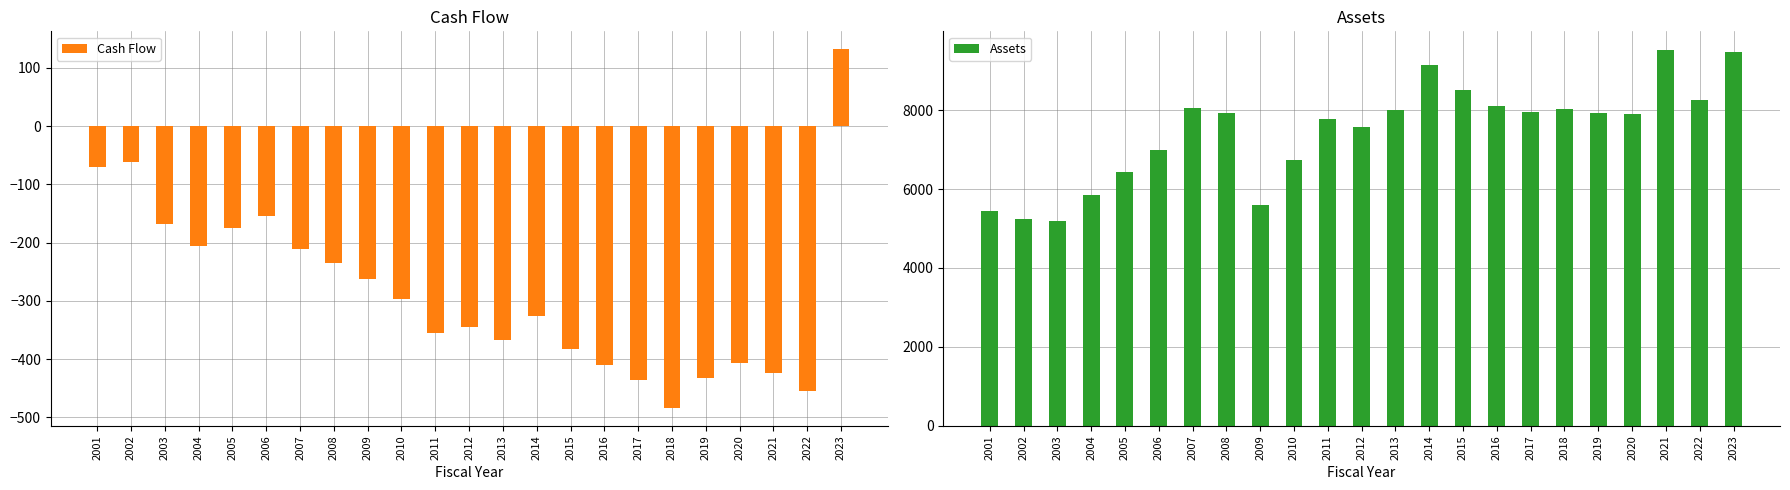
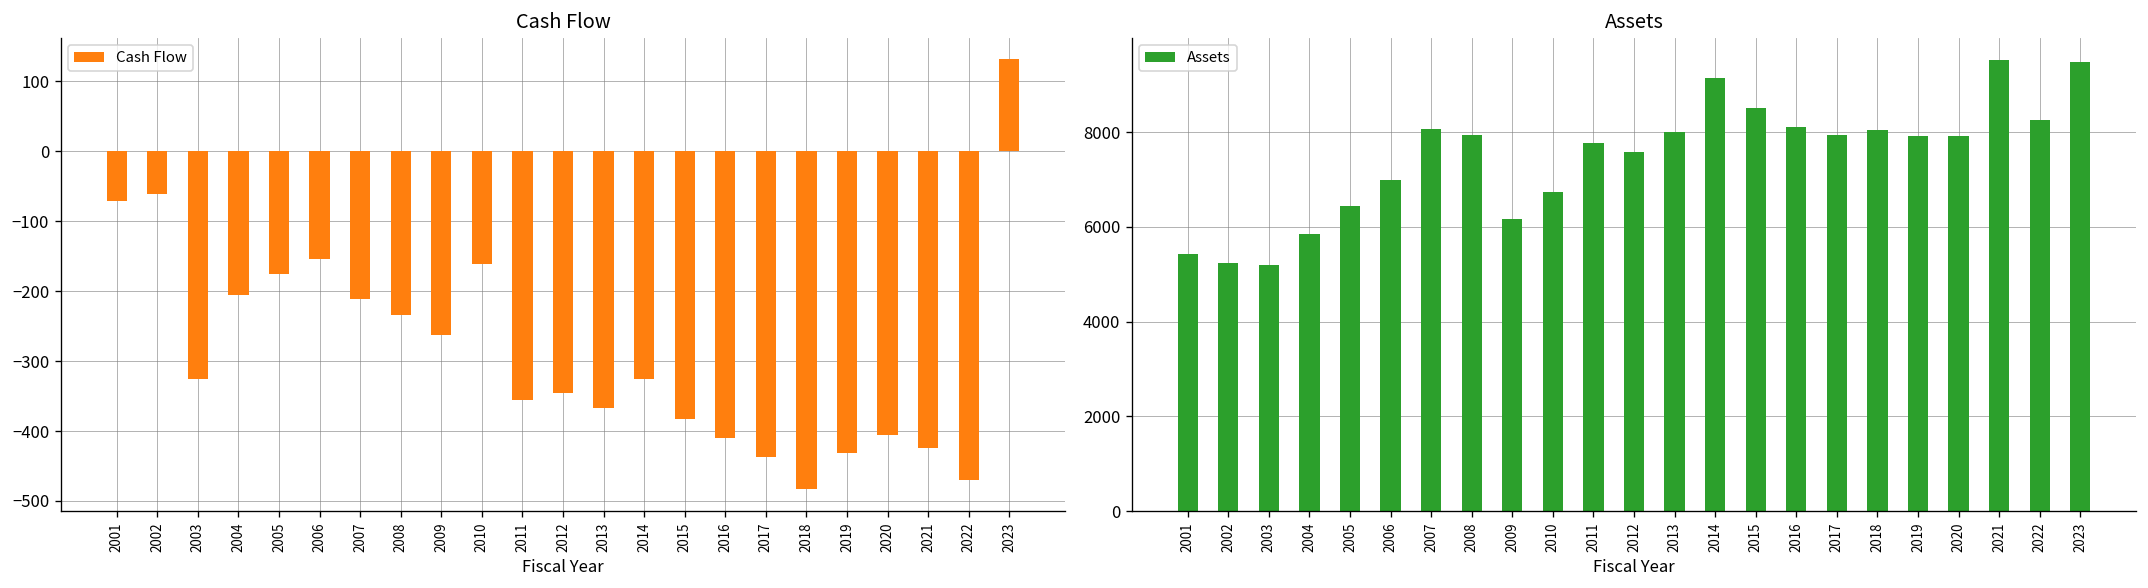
  {
    "Cash Flow": {
      "2001": -70,
      "2002": -60,
-     "2003": -170,
+     "2003": -330,
      "2004": -210,
      "2005": -180,
      "2006": -150,
      "2007": -210,
      "2008": -230,
      "2009": -260,
-     "2010": -300,
+     "2010": -160,
      "2011": -360,
      "2012": -350,
      "2013": -370,
      "2014": -330,
      "2015": -380,
      "2016": -410,
      "2017": -440,
      "2018": -480,
      "2019": -430,
      "2020": -410,
      "2021": -420,
-     "2022": -460,
+     "2022": -470,
      "2023": 130
    },
    "Assets": {
      "2001": 5400,
      "2002": 5200,
      "2003": 5200,
      "2004": 5900,
      "2005": 6400,
      "2006": 7000,
      "2007": 8100,
      "2008": 7900,
-     "2009": 5600,
+     "2009": 6200,
      "2010": 6700,
      "2011": 7800,
      "2012": 7600,
      "2013": 8000,
      "2014": 9100,
      "2015": 8500,
      "2016": 8100,
      "2017": 7900,
      "2018": 8000,
      "2019": 7900,
      "2020": 7900,
      "2021": 9500,
      "2022": 8200,
      "2023": 9500
    }
  }
